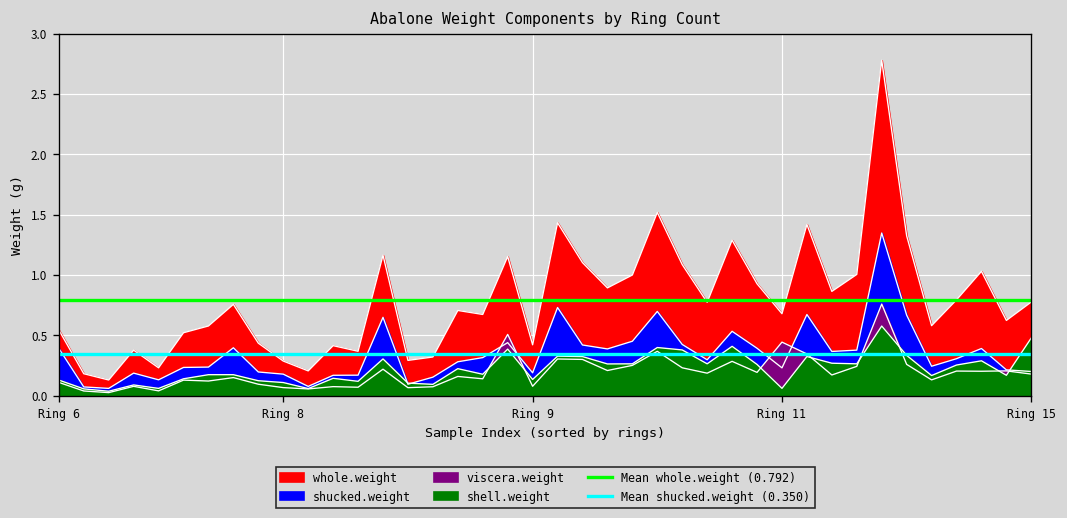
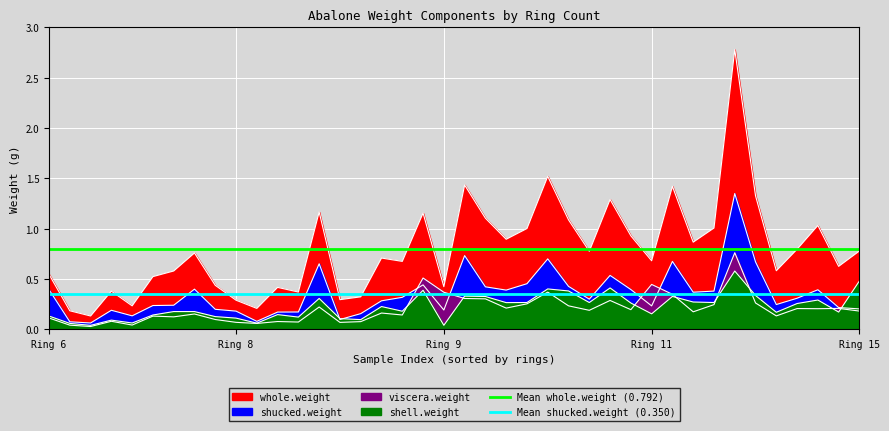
  {
    "whole.weight": {
      "Ring 6": 0.55,
      "Ring 8": 0.29,
      "Ring 9": 0.42,
      "Ring 11": 0.68,
      "Ring 15": 0.78
    },
    "shucked.weight": {
      "Ring 6": 0.39,
      "Ring 8": 0.18,
      "Ring 9": 0.19,
      "Ring 11": 0.23
    },
    "viscera.weight": {
      "Ring 8": 0.07,
-     "Ring 9": 0.08,
+     "Ring 9": 0.37,
      "Ring 11": 0.44
    },
    "shell.weight": {
      "Ring 8": 0.11,
-     "Ring 9": 0.14,
-     "Ring 11": 0.06,
+     "Ring 9": 0.04,
+     "Ring 11": 0.15,
      "Ring 15": 0.48
    }
  }
